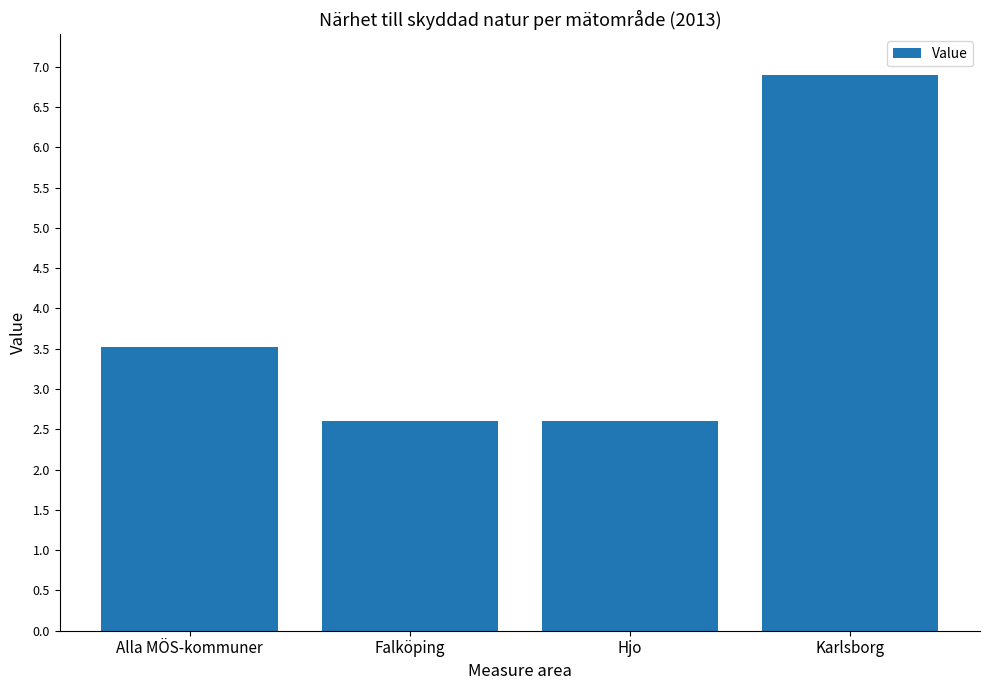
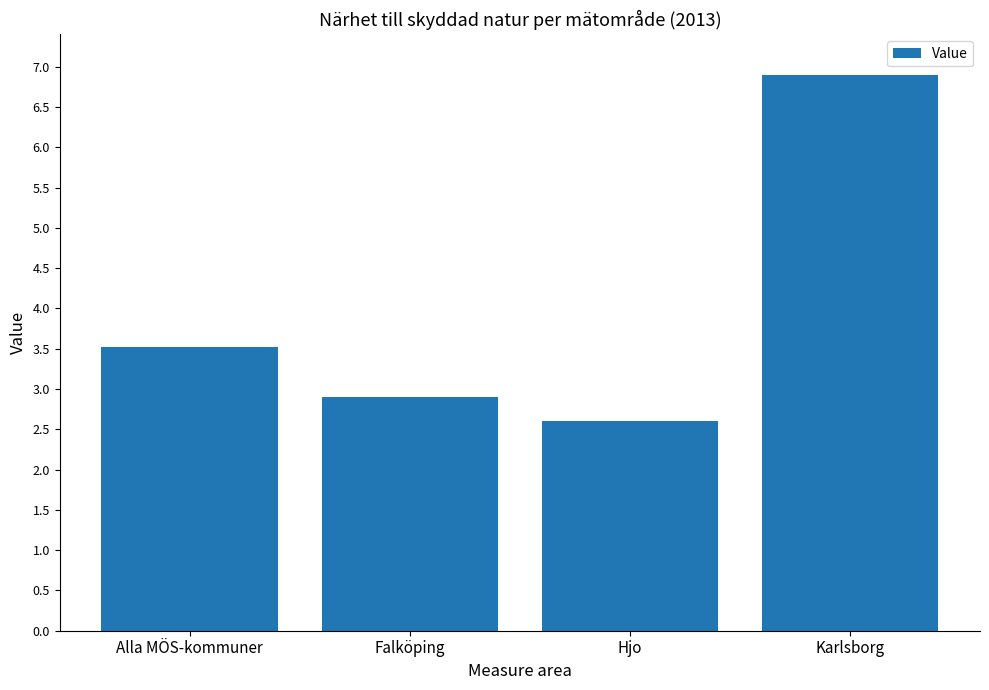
  {
    "Alla MÖS-kommuner": 3.5,
-   "Falköping": 2.6,
+   "Falköping": 2.9,
    "Hjo": 2.6,
    "Karlsborg": 6.9
  }
